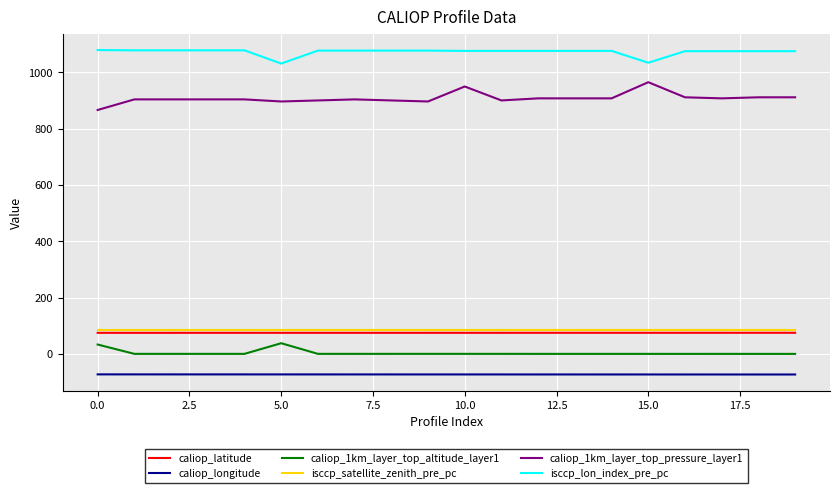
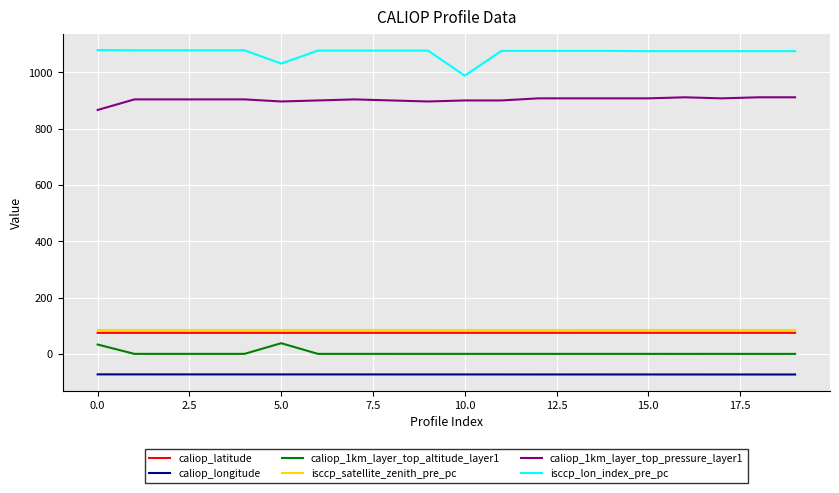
  {
    "caliop_longitude": {
      "0.0": -70,
      "5.0": -70,
      "10.0": -70,
      "15.0": -70
    },
    "caliop_1km_layer_top_altitude_layer1": {
      "0.0": 30,
      "5.0": 40,
      "10.0": 0,
      "15.0": 0
    },
    "caliop_1km_layer_top_pressure_layer1": {
      "0.0": 870,
      "5.0": 900,
-     "10.0": 950,
-     "15.0": 960
+     "10.0": 900,
+     "15.0": 910
    },
    "isccp_lon_index_pre_pc": {
      "0.0": 1080,
      "5.0": 1030,
-     "10.0": 1080,
-     "15.0": 1030
+     "10.0": 990,
+     "15.0": 1080
    }
  }
